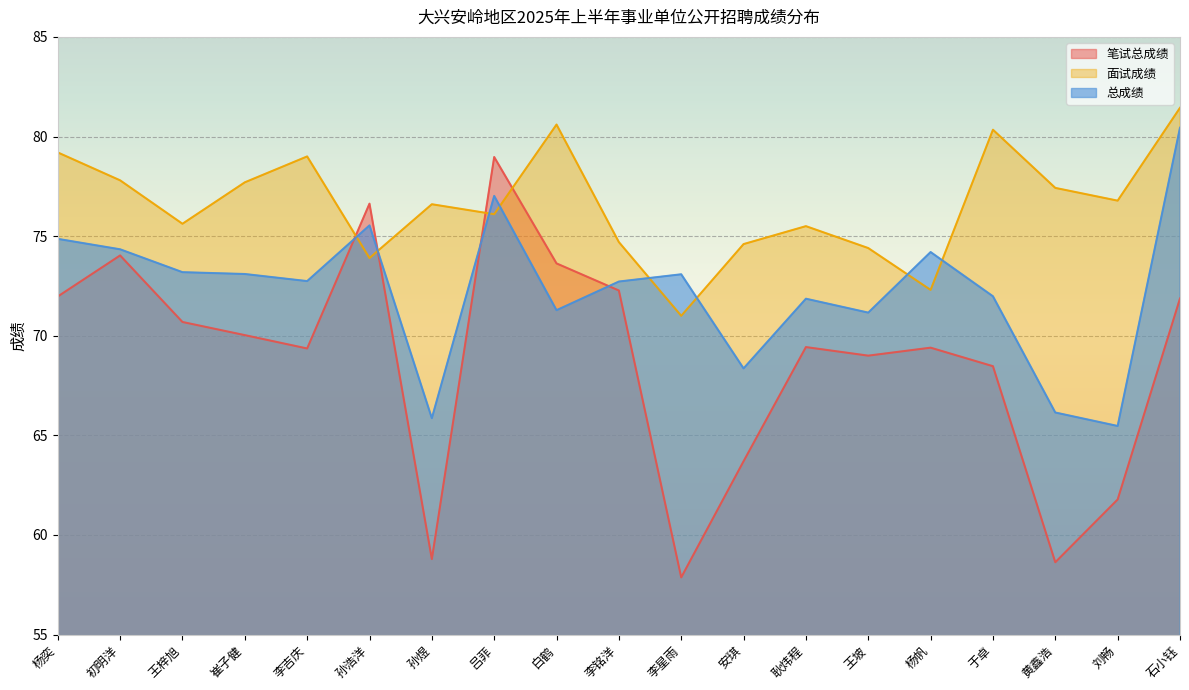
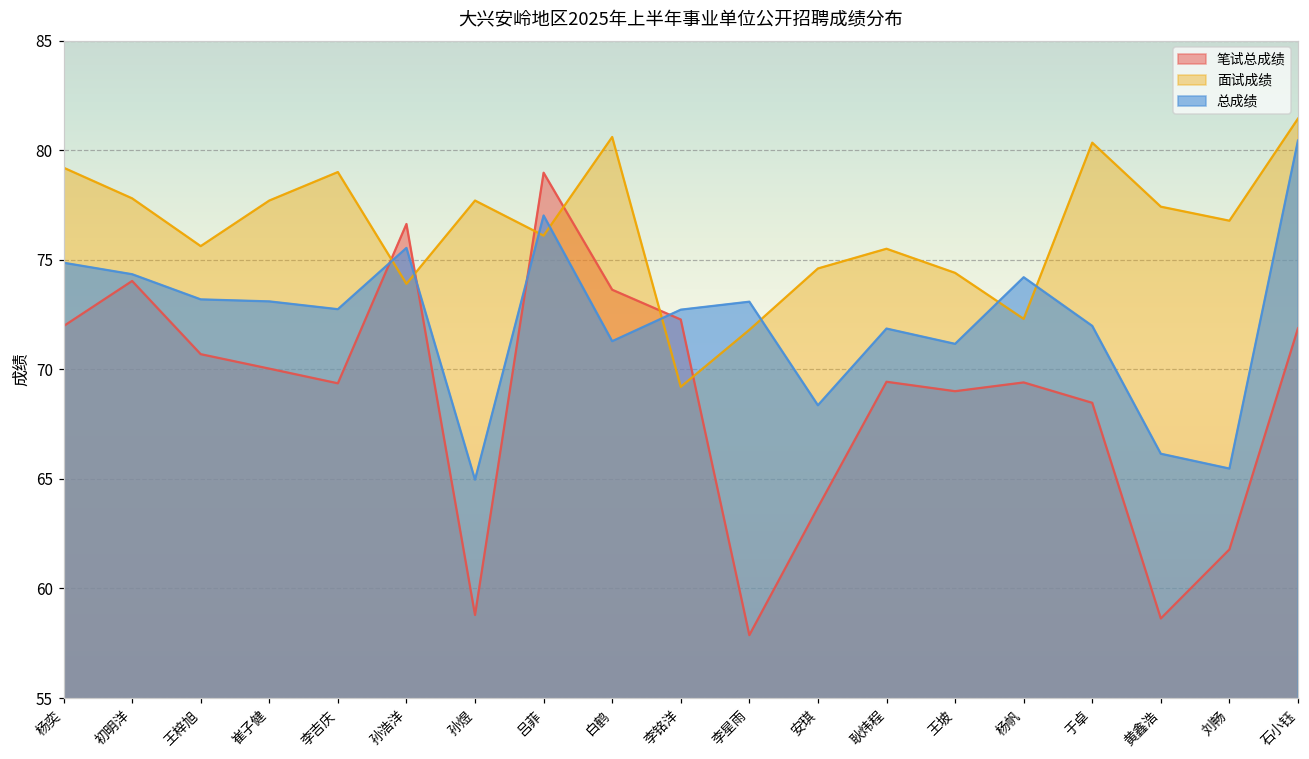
  {
    "笔试总成绩": {
      "杨奕": 72.0,
      "初明洋": 74.0,
      "王梓旭": 70.7,
      "崔子健": 70.0,
      "李吉庆": 69.4,
      "孙浩洋": 76.6,
      "孙煜": 58.8,
      "吕菲": 79.0,
      "白鹤": 73.6,
      "李铭洋": 72.3,
      "李星雨": 57.9,
      "安琪": 63.7,
      "耿炜程": 69.4,
      "王坡": 69.0,
      "杨帆": 69.4,
      "于卓": 68.5,
      "黄鑫浩": 58.6,
      "刘畅": 61.8,
      "石小钰": 71.9
    },
    "面试成绩": {
      "杨奕": 79.2,
      "初明洋": 77.8,
      "王梓旭": 75.6,
      "崔子健": 77.7,
      "李吉庆": 79.0,
      "孙浩洋": 73.9,
-     "孙煜": 76.6,
+     "孙煜": 77.7,
      "吕菲": 76.1,
      "白鹤": 80.6,
-     "李铭洋": 74.7,
-     "李星雨": 71.0,
+     "李铭洋": 69.2,
+     "李星雨": 71.8,
      "安琪": 74.6,
      "耿炜程": 75.5,
      "王坡": 74.4,
      "杨帆": 72.3,
      "于卓": 80.3,
      "黄鑫浩": 77.4,
      "刘畅": 76.8,
      "石小钰": 81.4
    },
    "总成绩": {
      "杨奕": 74.9,
      "初明洋": 74.3,
      "王梓旭": 73.2,
      "崔子健": 73.1,
      "李吉庆": 72.7,
      "孙浩洋": 75.5,
-     "孙煜": 65.9,
+     "孙煜": 65.0,
      "吕菲": 77.0,
      "白鹤": 71.3,
      "李铭洋": 72.7,
      "李星雨": 73.1,
      "安琪": 68.4,
      "耿炜程": 71.9,
      "王坡": 71.2,
      "杨帆": 74.2,
      "于卓": 72.0,
      "黄鑫浩": 66.1,
      "刘畅": 65.5,
      "石小钰": 80.4
    }
  }
